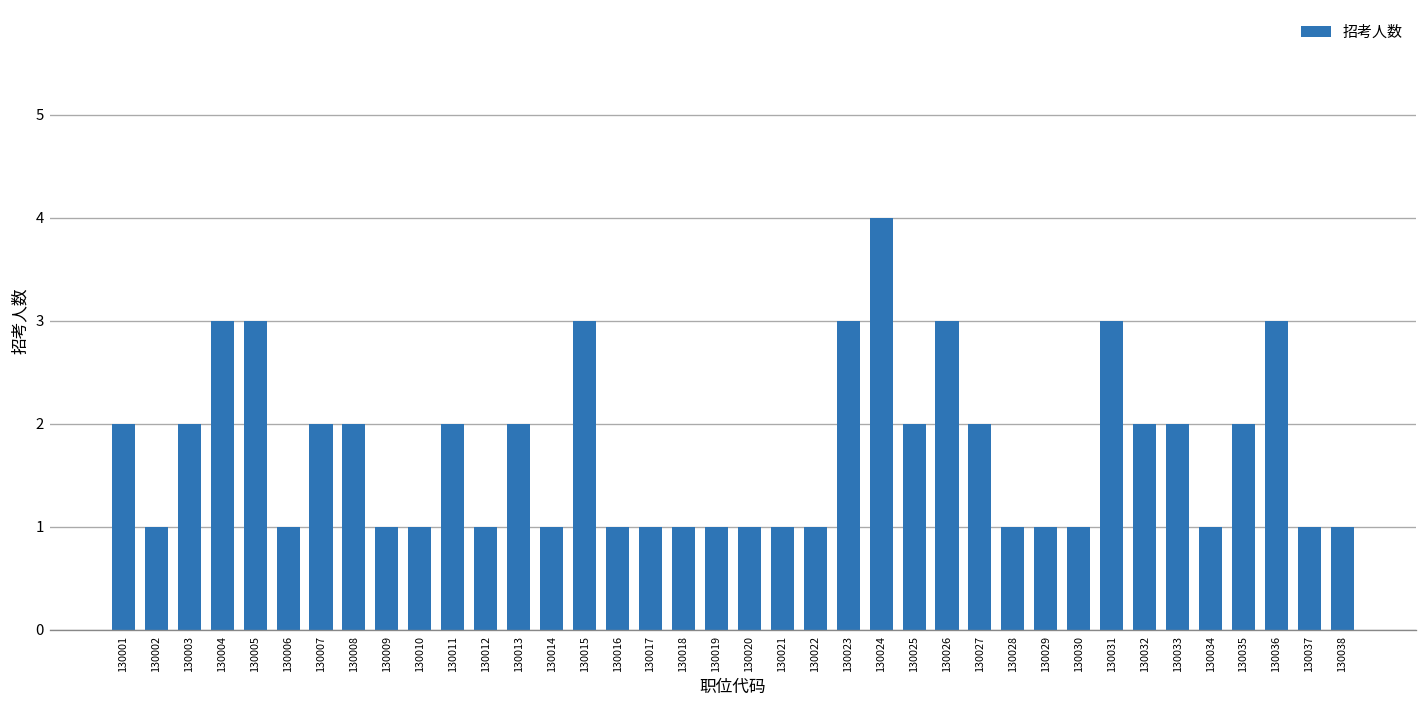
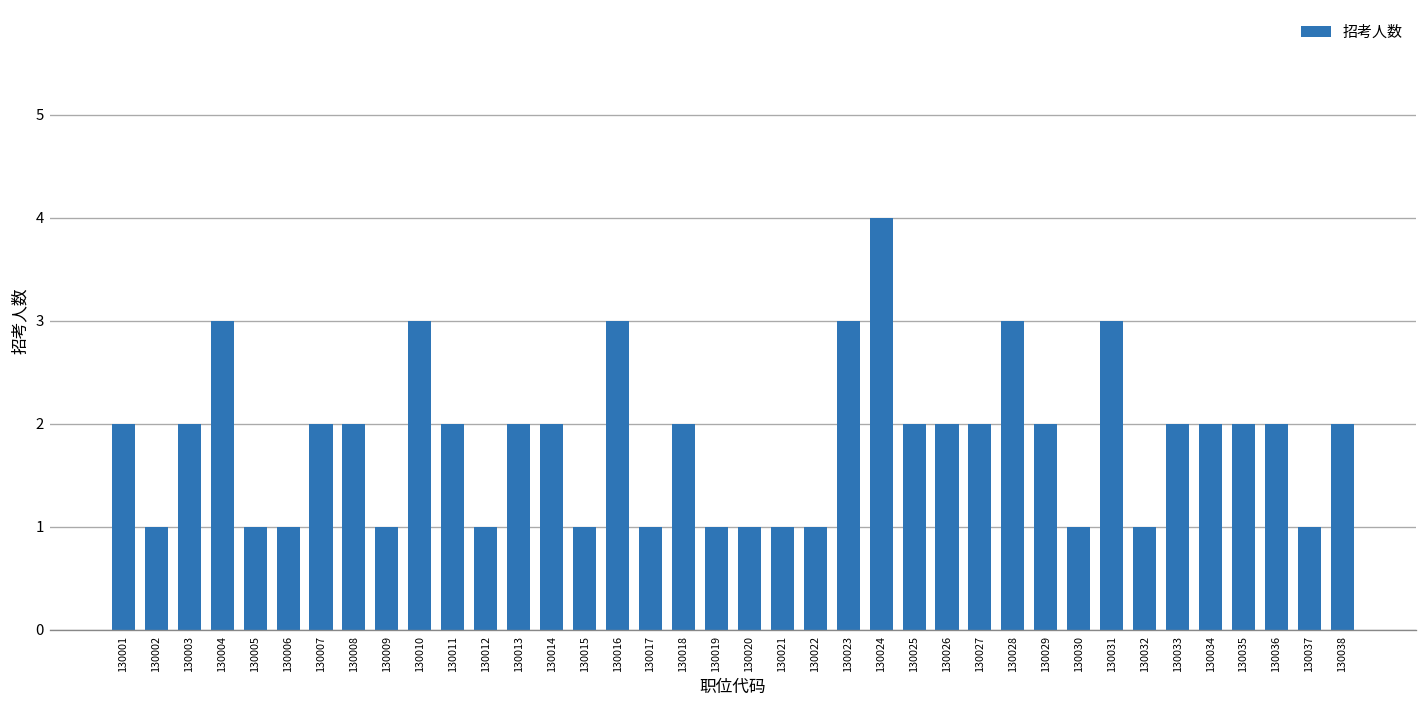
  {
    "130001": 2,
    "130002": 1,
    "130003": 2,
    "130004": 3,
-   "130005": 3,
+   "130005": 1,
    "130006": 1,
    "130007": 2,
    "130008": 2,
    "130009": 1,
-   "130010": 1,
+   "130010": 3,
    "130011": 2,
    "130012": 1,
    "130013": 2,
-   "130014": 1,
-   "130015": 3,
-   "130016": 1,
+   "130014": 2,
+   "130015": 1,
+   "130016": 3,
    "130017": 1,
-   "130018": 1,
+   "130018": 2,
    "130019": 1,
    "130020": 1,
    "130021": 1,
    "130022": 1,
    "130023": 3,
    "130024": 4,
    "130025": 2,
-   "130026": 3,
+   "130026": 2,
    "130027": 2,
-   "130028": 1,
-   "130029": 1,
+   "130028": 3,
+   "130029": 2,
    "130030": 1,
    "130031": 3,
-   "130032": 2,
+   "130032": 1,
    "130033": 2,
-   "130034": 1,
+   "130034": 2,
    "130035": 2,
-   "130036": 3,
+   "130036": 2,
    "130037": 1,
-   "130038": 1
+   "130038": 2
  }
